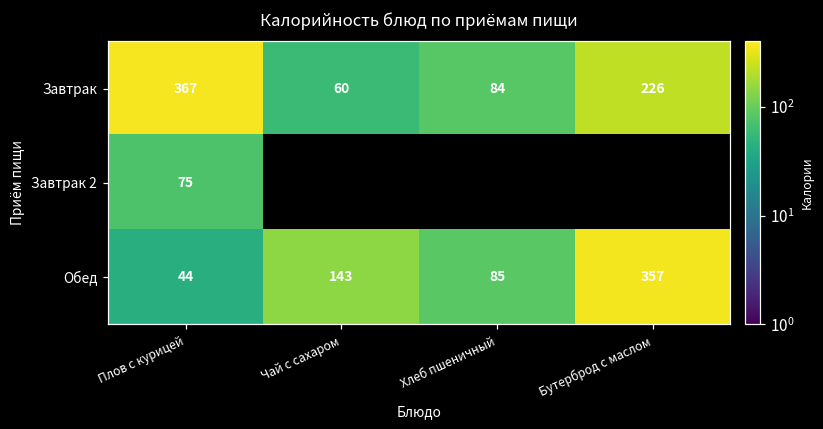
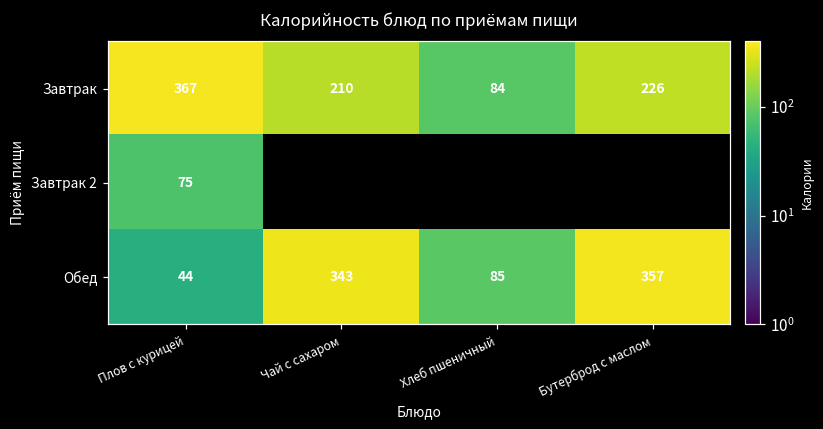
  {
    "Завтрак": {
      "Плов с курицей": 367,
-     "Чай с сахаром": 60,
+     "Чай с сахаром": 210,
      "Хлеб пшеничный": 84,
      "Бутерброд с маслом": 226
    },
    "Завтрак 2": {
      "Плов с курицей": 75
    },
    "Обед": {
      "Плов с курицей": 44,
-     "Чай с сахаром": 143,
+     "Чай с сахаром": 343,
      "Хлеб пшеничный": 85,
      "Бутерброд с маслом": 357
    }
  }
